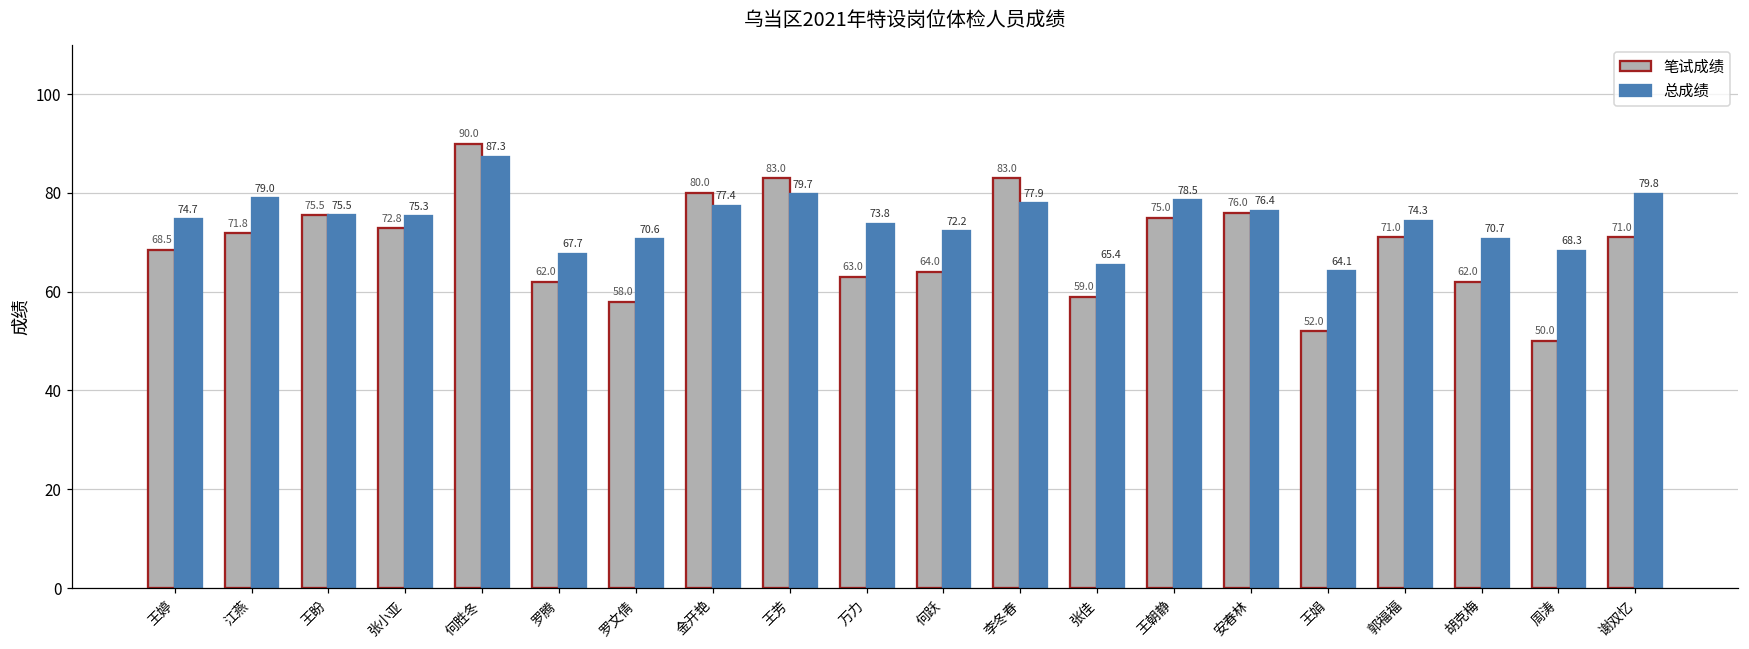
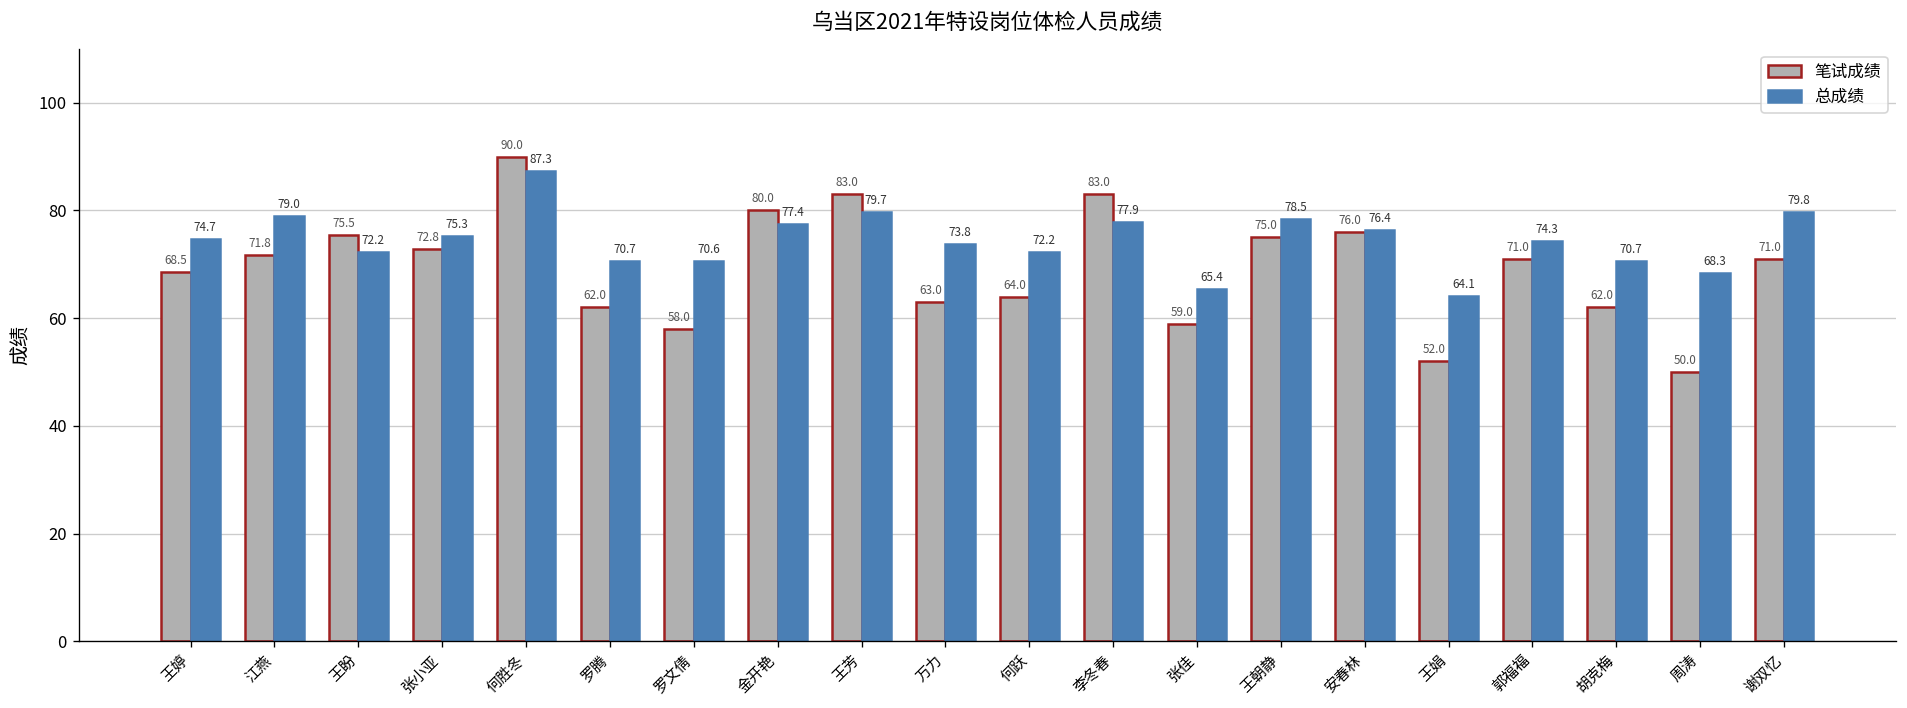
  {
    "笔试成绩": {
      "王婷": 68.5,
      "江燕": 71.8,
      "王盼": 75.5,
      "张小亚": 72.8,
      "何胜冬": 90.0,
      "罗腾": 62.0,
      "罗文倩": 58.0,
      "金开艳": 80.0,
      "王芳": 83.0,
      "万力": 63.0,
      "何跃": 64.0,
      "李冬春": 83.0,
      "张佳": 59.0,
      "王朝静": 75.0,
      "安春林": 76.0,
      "王娟": 52.0,
      "郭福福": 71.0,
      "胡克梅": 62.0,
      "周涛": 50.0,
      "谢双忆": 71.0
    },
    "总成绩": {
      "王婷": 74.7,
      "江燕": 79.0,
-     "王盼": 75.5,
+     "王盼": 72.2,
      "张小亚": 75.3,
      "何胜冬": 87.3,
-     "罗腾": 67.7,
+     "罗腾": 70.7,
      "罗文倩": 70.6,
      "金开艳": 77.4,
      "王芳": 79.7,
      "万力": 73.8,
      "何跃": 72.2,
      "李冬春": 77.9,
      "张佳": 65.4,
      "王朝静": 78.5,
      "安春林": 76.4,
      "王娟": 64.1,
      "郭福福": 74.3,
      "胡克梅": 70.7,
      "周涛": 68.3,
      "谢双忆": 79.8
    }
  }
